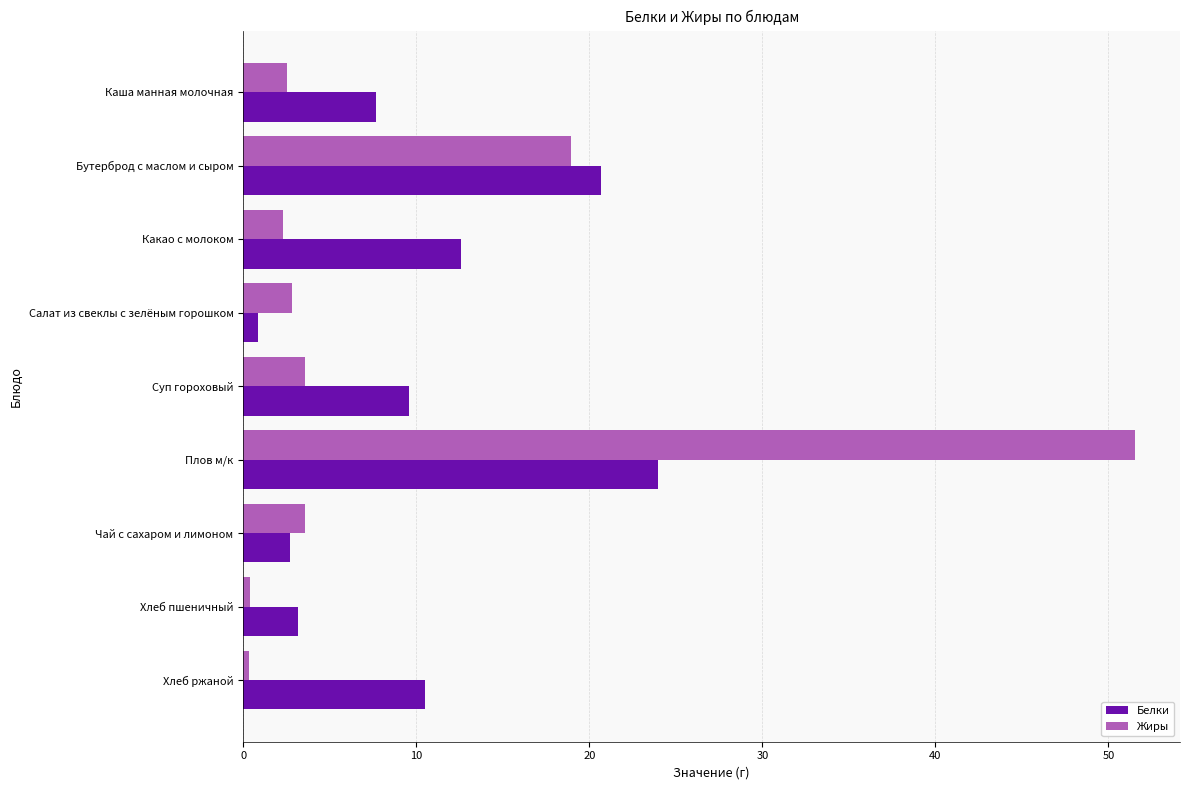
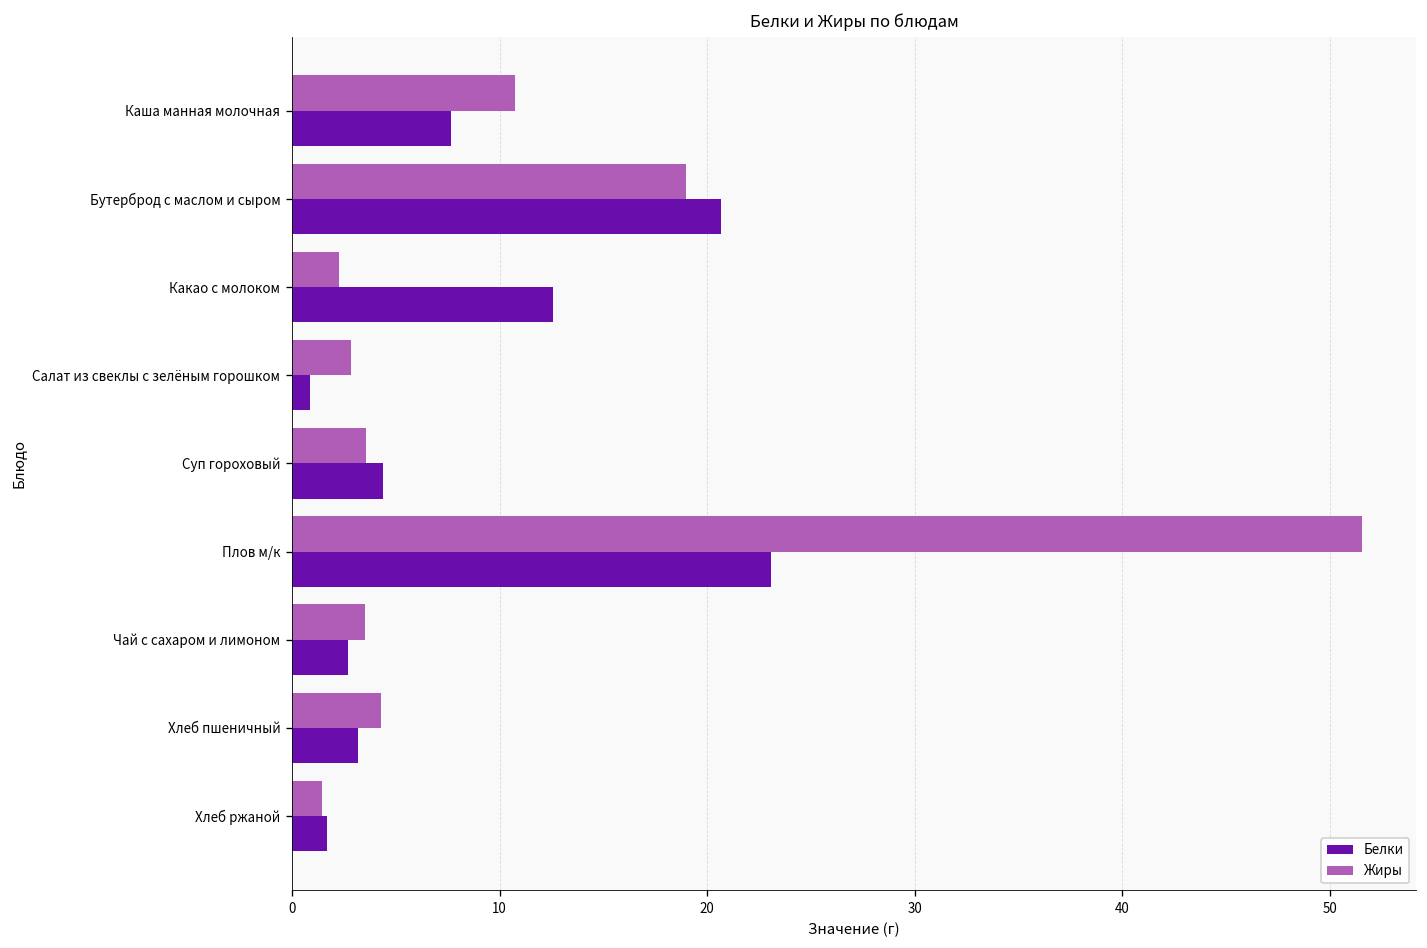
  {
    "Белки": {
      "Каша манная молочная": 7.7,
      "Бутерброд с маслом и сыром": 20.7,
      "Какао с молоком": 12.6,
      "Салат из свеклы с зелёным горошком": 0.9,
-     "Суп гороховый": 9.6,
-     "Плов м/к": 24.0,
+     "Суп гороховый": 4.4,
+     "Плов м/к": 23.1,
      "Чай с сахаром и лимоном": 2.7,
      "Хлеб пшеничный": 3.2,
-     "Хлеб ржаной": 10.5
+     "Хлеб ржаной": 1.7
    },
    "Жиры": {
-     "Каша манная молочная": 2.5,
+     "Каша манная молочная": 10.7,
      "Бутерброд с маслом и сыром": 19.0,
      "Какао с молоком": 2.3,
      "Салат из свеклы с зелёным горошком": 2.8,
      "Суп гороховый": 3.6,
      "Плов м/к": 51.6,
      "Чай с сахаром и лимоном": 3.5,
-     "Хлеб пшеничный": 0.4,
-     "Хлеб ржаной": 0.3
+     "Хлеб пшеничный": 4.3,
+     "Хлеб ржаной": 1.5
    }
  }
